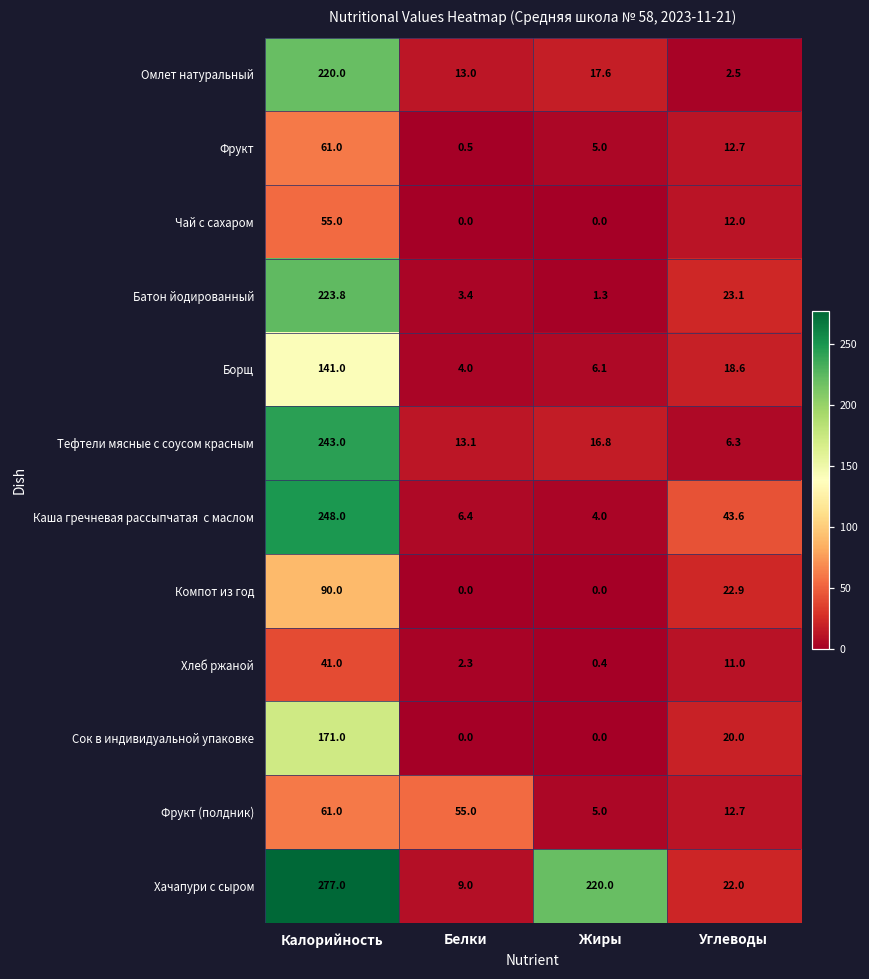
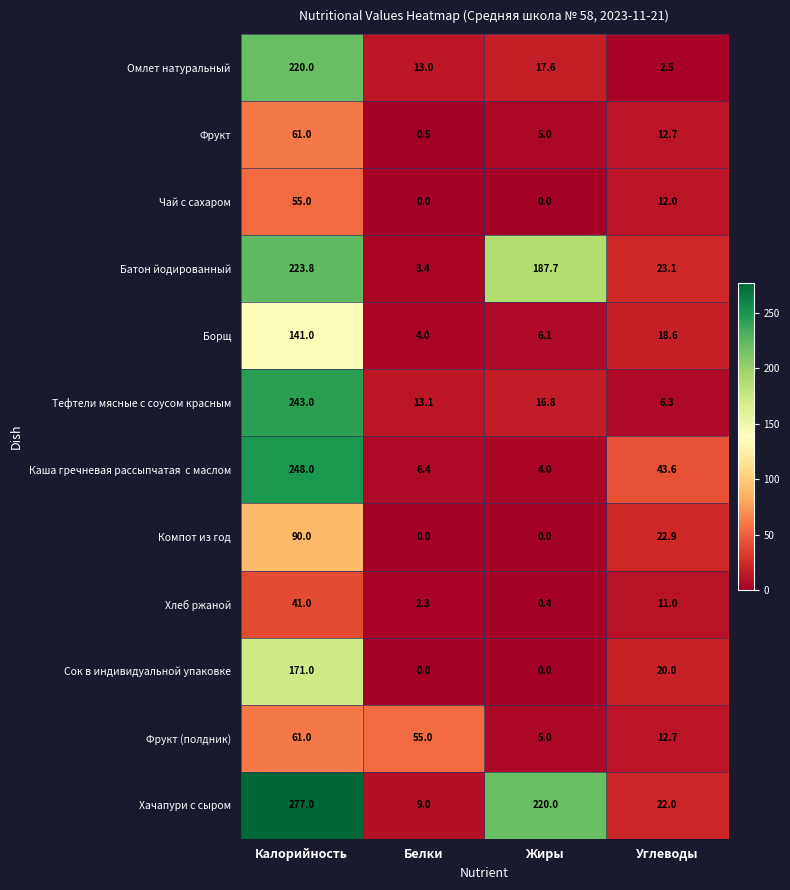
  {
    "Омлет натуральный": {
      "Калорийность": 220.0,
      "Белки": 13.0,
      "Жиры": 17.6,
      "Углеводы": 2.5
    },
    "Фрукт": {
      "Калорийность": 61.0,
      "Белки": 0.5,
      "Жиры": 5.0,
      "Углеводы": 12.7
    },
    "Чай с сахаром": {
      "Калорийность": 55.0,
      "Белки": 0.0,
      "Жиры": 0.0,
      "Углеводы": 12.0
    },
    "Батон йодированный": {
      "Калорийность": 223.8,
      "Белки": 3.4,
-     "Жиры": 1.3,
+     "Жиры": 187.7,
      "Углеводы": 23.1
    },
    "Борщ": {
      "Калорийность": 141.0,
      "Белки": 4.0,
      "Жиры": 6.1,
      "Углеводы": 18.6
    },
    "Тефтели мясные с соусом красным": {
      "Калорийность": 243.0,
      "Белки": 13.1,
      "Жиры": 16.8,
      "Углеводы": 6.3
    },
    "Каша гречневая рассыпчатая с маслом": {
      "Калорийность": 248.0,
      "Белки": 6.4,
      "Жиры": 4.0,
      "Углеводы": 43.6
    },
    "Компот из год": {
      "Калорийность": 90.0,
      "Белки": 0.0,
      "Жиры": 0.0,
      "Углеводы": 22.9
    },
    "Хлеб ржаной": {
      "Калорийность": 41.0,
      "Белки": 2.3,
      "Жиры": 0.4,
      "Углеводы": 11.0
    },
    "Сок в индивидуальной упаковке": {
      "Калорийность": 171.0,
      "Белки": 0.0,
      "Жиры": 0.0,
      "Углеводы": 20.0
    },
    "Фрукт (полдник)": {
      "Калорийность": 61.0,
      "Белки": 55.0,
      "Жиры": 5.0,
      "Углеводы": 12.7
    },
    "Хачапури с сыром": {
      "Калорийность": 277.0,
      "Белки": 9.0,
      "Жиры": 220.0,
      "Углеводы": 22.0
    }
  }
